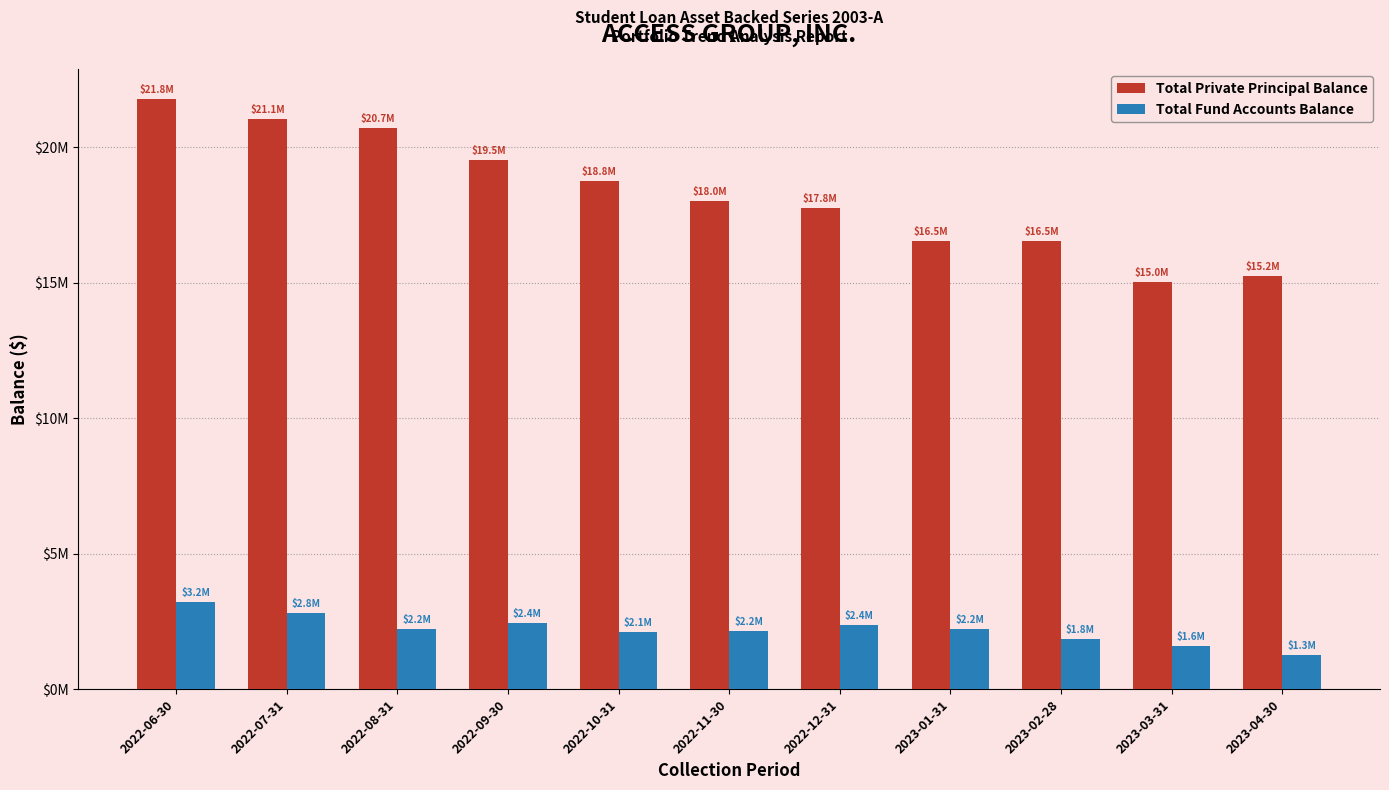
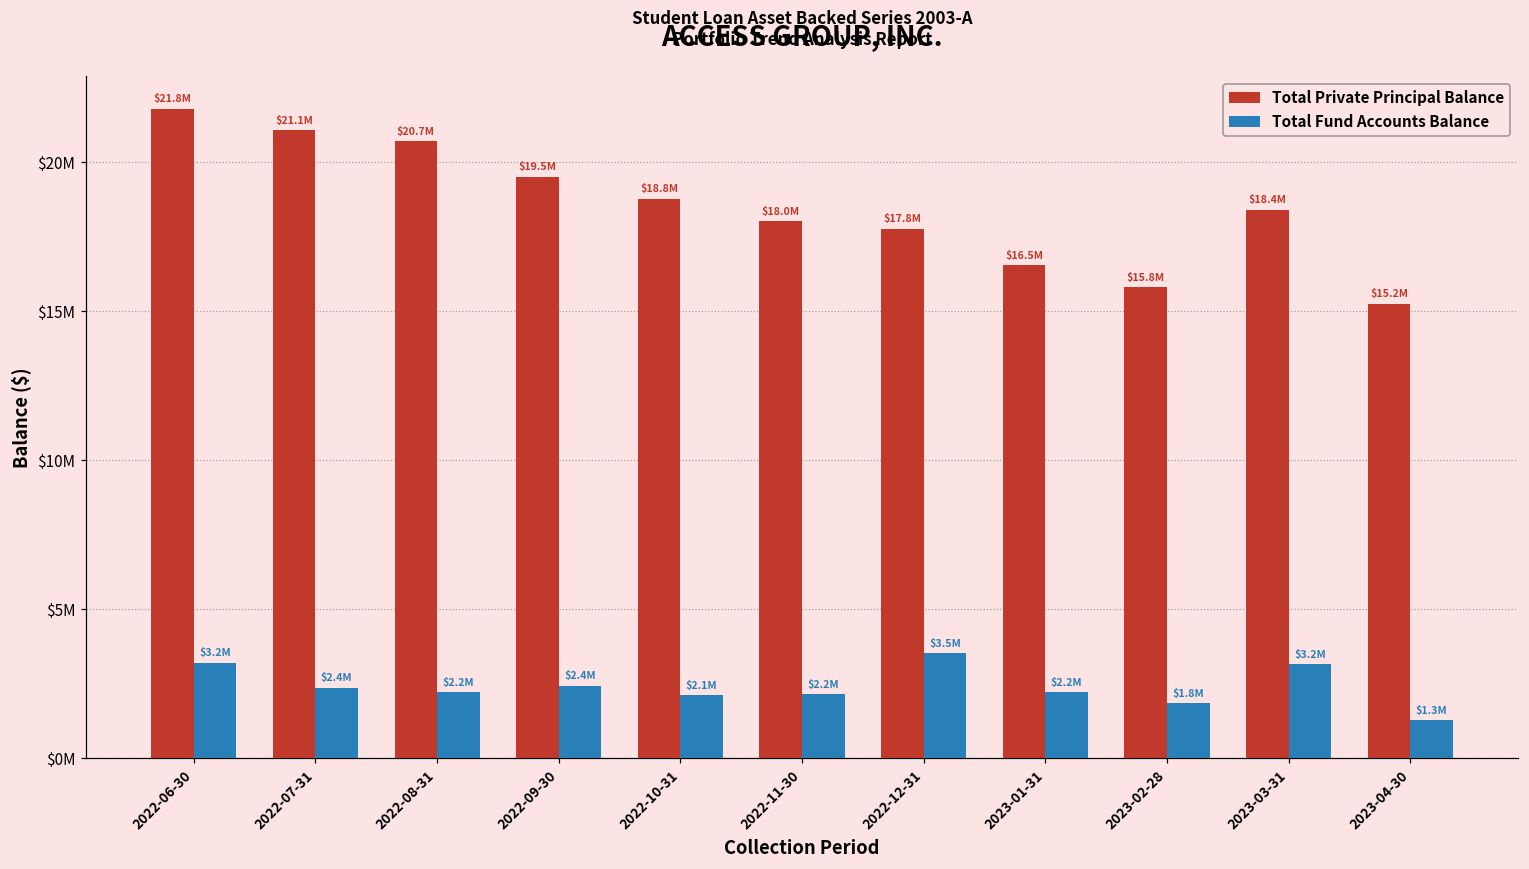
  {
    "Total Private Principal Balance": {
      "2022-06-30": "$21.8M",
      "2022-07-31": "$21.1M",
      "2022-08-31": "$20.7M",
      "2022-09-30": "$19.5M",
      "2022-10-31": "$18.8M",
      "2022-11-30": "$18.0M",
      "2022-12-31": "$17.8M",
      "2023-01-31": "$16.5M",
-     "2023-02-28": "$16.5M",
-     "2023-03-31": "$15.0M",
+     "2023-02-28": "$15.8M",
+     "2023-03-31": "$18.4M",
      "2023-04-30": "$15.2M"
    },
    "Total Fund Accounts Balance": {
      "2022-06-30": "$3.2M",
-     "2022-07-31": "$2.8M",
+     "2022-07-31": "$2.4M",
      "2022-08-31": "$2.2M",
      "2022-09-30": "$2.4M",
      "2022-10-31": "$2.1M",
      "2022-11-30": "$2.2M",
-     "2022-12-31": "$2.4M",
+     "2022-12-31": "$3.5M",
      "2023-01-31": "$2.2M",
      "2023-02-28": "$1.8M",
-     "2023-03-31": "$1.6M",
+     "2023-03-31": "$3.2M",
      "2023-04-30": "$1.3M"
    }
  }
